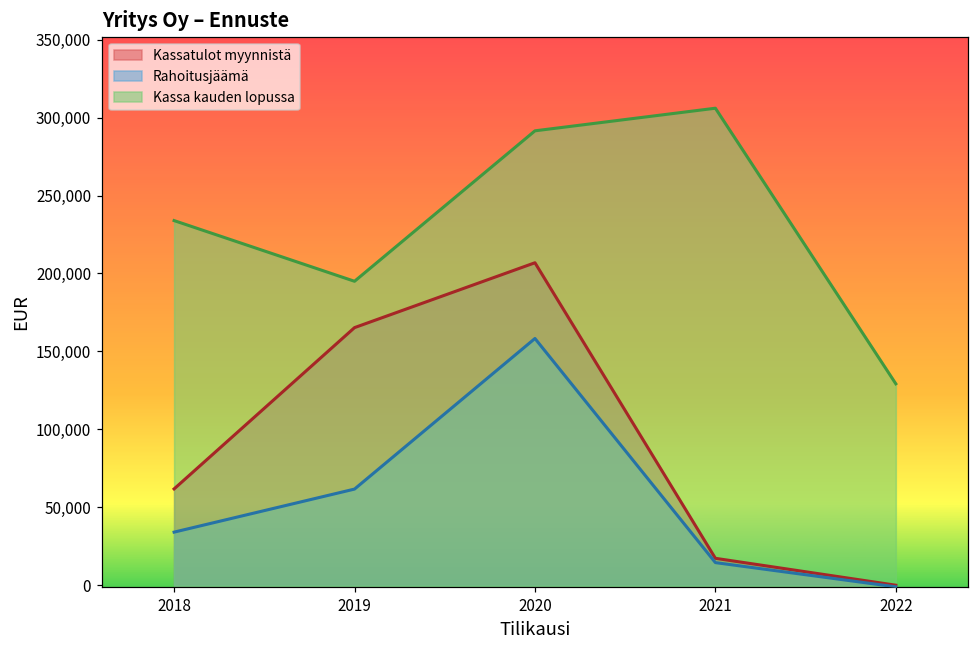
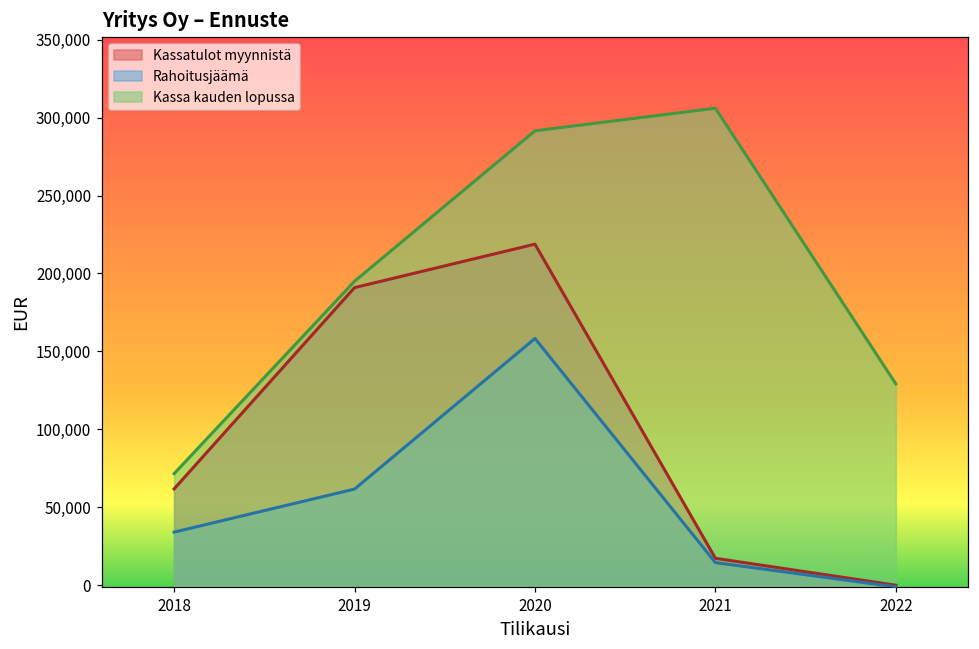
  {
    "Kassatulot myynnistä": {
      "2018": "62,000",
-     "2019": "165,000",
-     "2020": "207,000",
+     "2019": "191,000",
+     "2020": "219,000",
      "2021": "17,000"
    },
    "Kassa kauden lopussa": {
-     "2018": "234,000",
+     "2018": "72,000",
      "2019": "195,000",
      "2020": "292,000",
      "2021": "306,000",
      "2022": "129,000"
    }
  }
